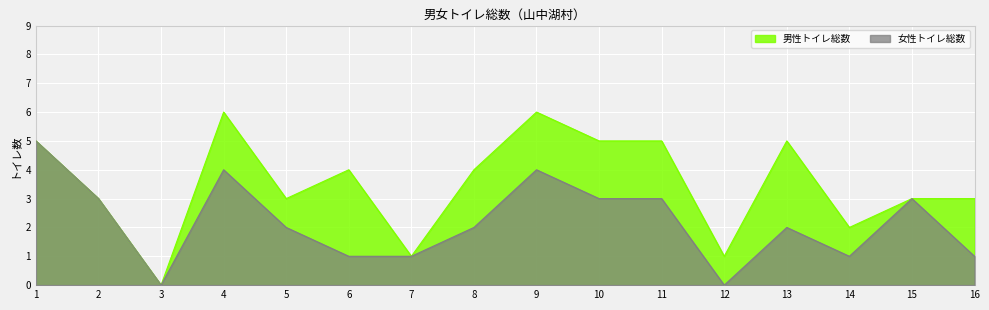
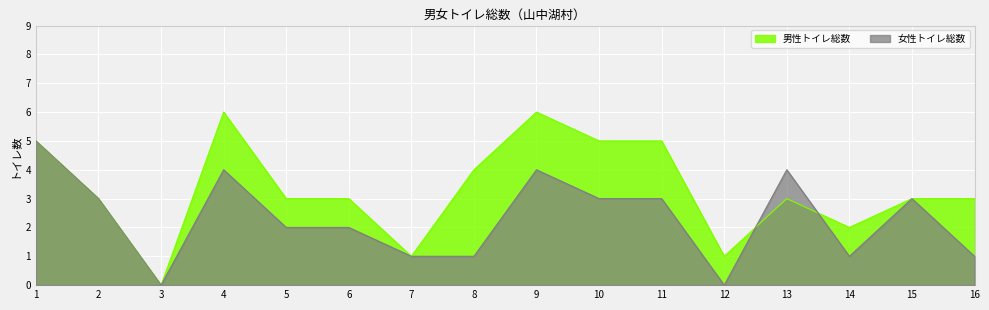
  {
    "男性トイレ総数": {
      "4": 6,
      "5": 3,
-     "6": 4,
+     "6": 3,
      "8": 4,
      "9": 6,
      "10": 5,
      "11": 5,
      "12": 1,
-     "13": 5,
+     "13": 3,
      "14": 2,
      "16": 3
    },
    "女性トイレ総数": {
      "4": 4,
      "5": 2,
-     "6": 1,
-     "8": 2,
+     "6": 2,
+     "8": 1,
      "9": 4,
      "10": 3,
      "11": 3,
      "12": 0,
-     "13": 2,
+     "13": 4,
      "14": 1,
      "16": 1
    }
  }
